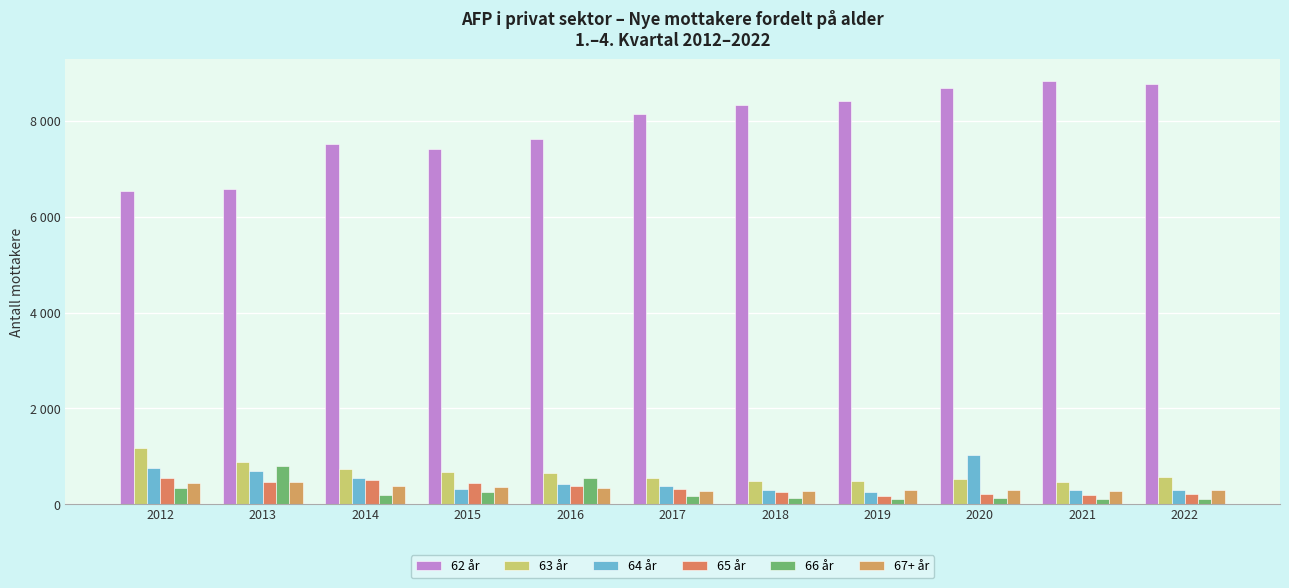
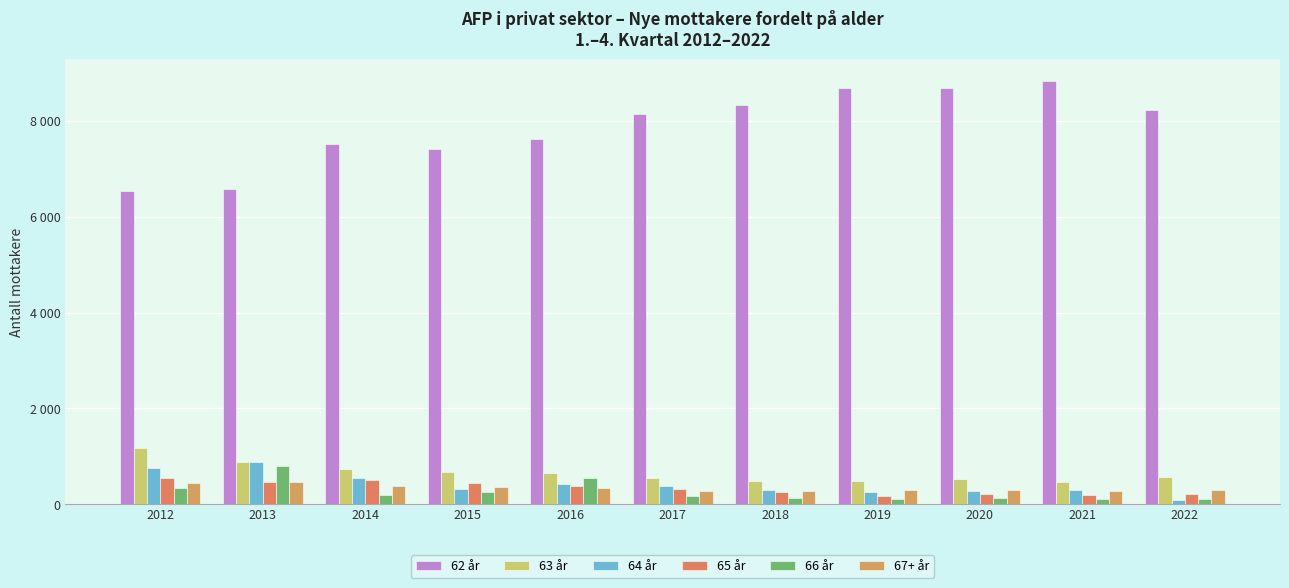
  {
    "62 år": {
      "2012": 6600,
      "2013": 6600,
      "2014": 7500,
      "2015": 7400,
      "2016": 7600,
      "2017": 8100,
      "2018": 8300,
-     "2019": 8400,
+     "2019": 8700,
      "2020": 8700,
      "2021": 8800,
-     "2022": 8800
+     "2022": 8200
    },
    "64 år": {
      "2012": 800,
-     "2013": 700,
+     "2013": 900,
      "2014": 500,
      "2015": 300,
      "2016": 400,
      "2017": 400,
      "2018": 300,
      "2019": 300,
-     "2020": 1000,
+     "2020": 300,
      "2021": 300,
-     "2022": 300
+     "2022": 100
    },
    "66 år": {
      "2012": 300,
      "2013": 800,
      "2014": 200,
      "2015": 200,
      "2016": 500,
      "2017": 200,
      "2018": 100,
      "2019": 100,
      "2020": 100,
      "2021": 100,
      "2022": 100
    }
  }
